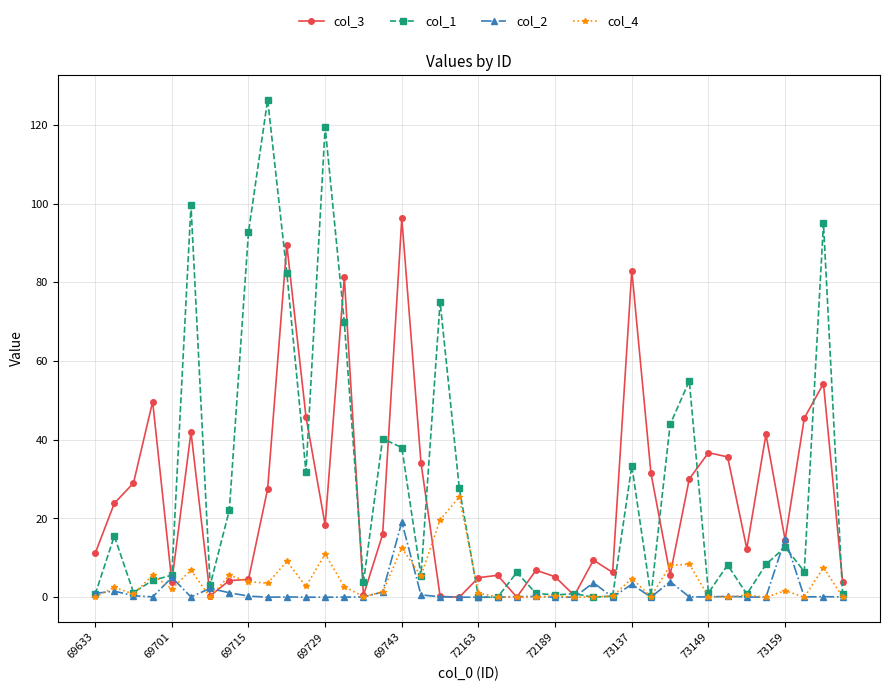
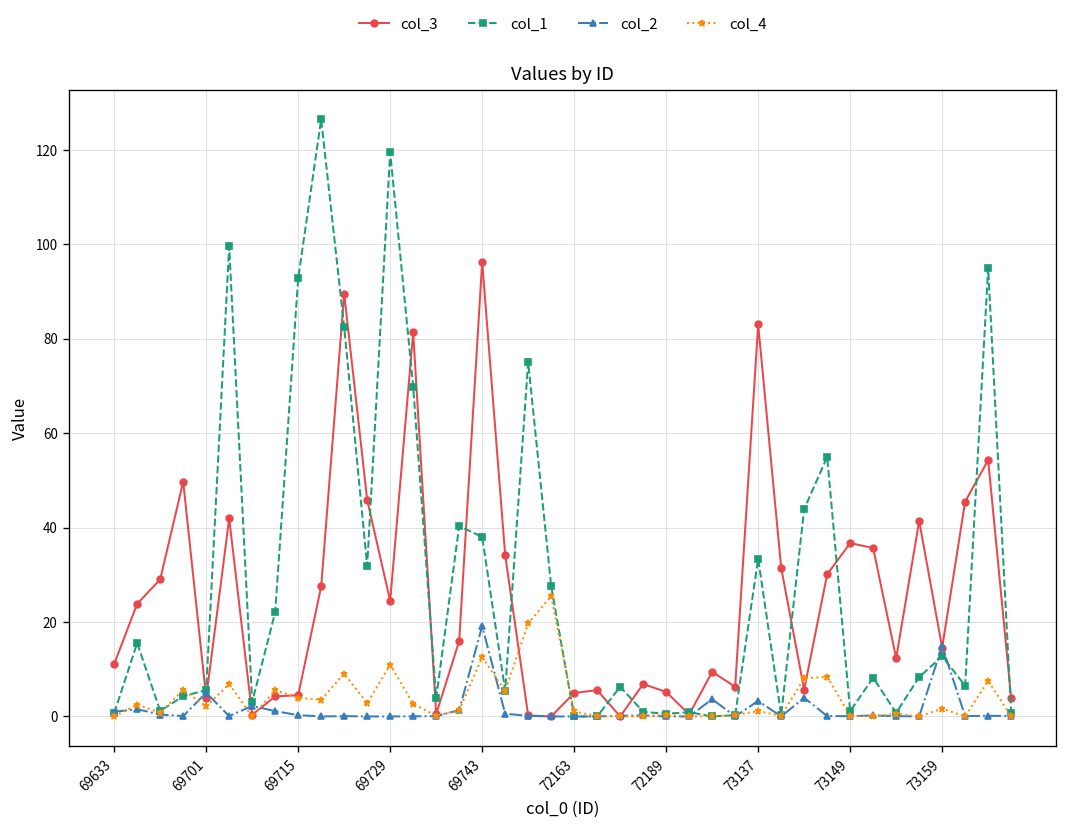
  {
    "col_3": {
      "69633": 11,
      "69701": 4,
-     "69729": 18,
+     "69729": 24,
      "69743": 96,
      "72163": 5,
      "72189": 5,
      "73137": 83,
      "73149": 37
    },
    "col_1": {
      "69715": 93,
      "69729": 119,
      "69743": 38,
      "73137": 33,
      "73149": 1,
      "73159": 13
    },
    "col_2": {
      "69715": 0,
      "69729": 0,
      "69743": 19,
      "73137": 3
    },
    "col_4": {
      "69633": 0,
      "69701": 2,
      "69729": 11,
      "69743": 13,
      "72163": 1,
-     "73137": 5,
+     "73137": 1,
      "73159": 2
    }
  }
